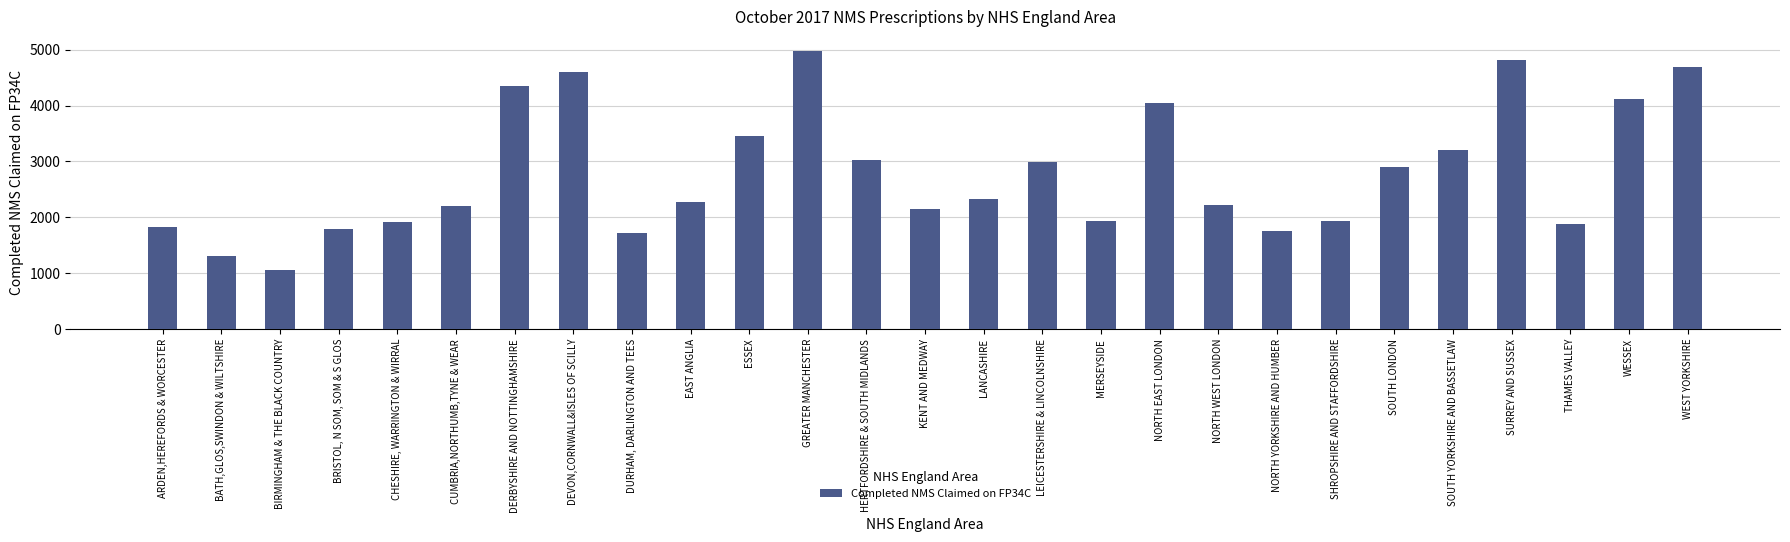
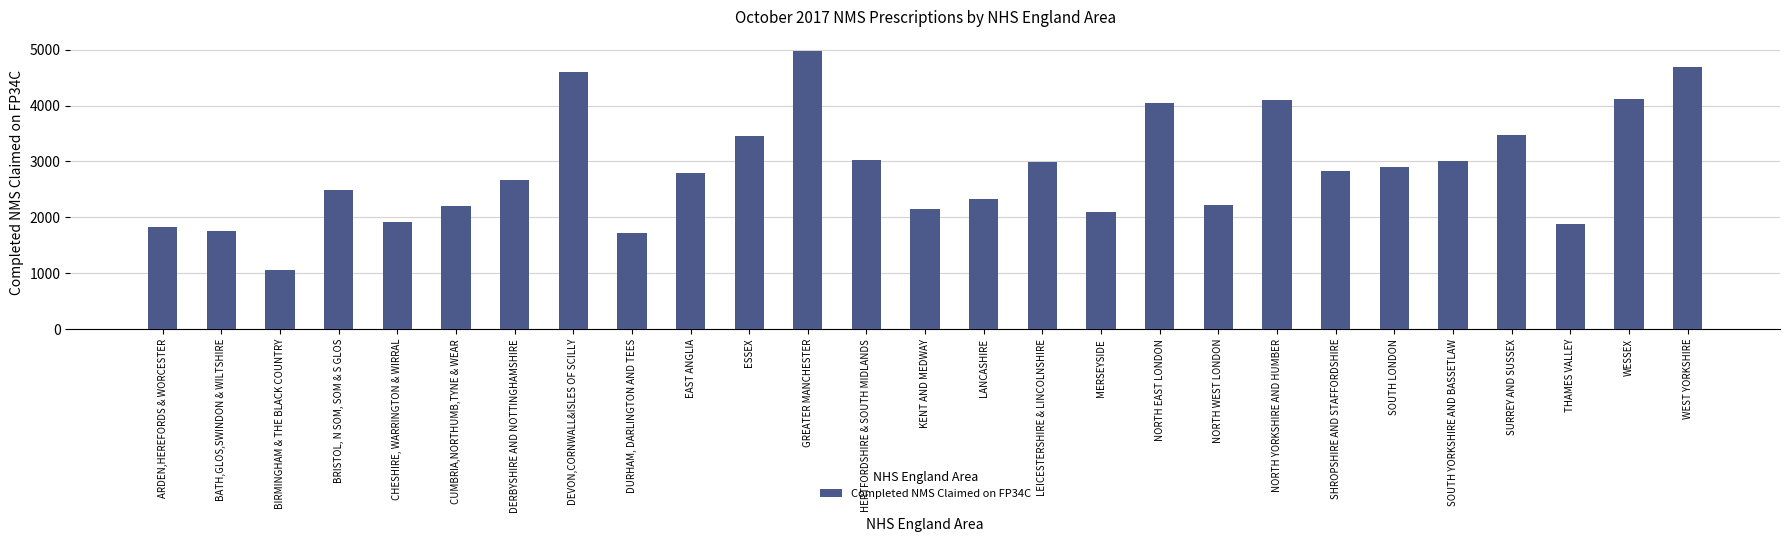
  {
    "ARDEN,HEREFORDS & WORCESTER": 1800,
-   "BATH,GLOS,SWINDON & WILTSHIRE": 1300,
+   "BATH,GLOS,SWINDON & WILTSHIRE": 1800,
    "BIRMINGHAM & THE BLACK COUNTRY": 1100,
-   "BRISTOL, N SOM, SOM & S GLOS": 1800,
+   "BRISTOL, N SOM, SOM & S GLOS": 2500,
    "CHESHIRE, WARRINGTON & WIRRAL": 1900,
    "CUMBRIA,NORTHUMB,TYNE & WEAR": 2200,
-   "DERBYSHIRE AND NOTTINGHAMSHIRE": 4300,
+   "DERBYSHIRE AND NOTTINGHAMSHIRE": 2700,
    "DEVON,CORNWALL&ISLES OF SCILLY": 4600,
    "DURHAM, DARLINGTON AND TEES": 1700,
-   "EAST ANGLIA": 2300,
+   "EAST ANGLIA": 2800,
    "ESSEX": 3500,
    "GREATER MANCHESTER": 5000,
    "HERTFORDSHIRE & SOUTH MIDLANDS": 3000,
    "KENT AND MEDWAY": 2100,
    "LANCASHIRE": 2300,
    "LEICESTERSHIRE & LINCOLNSHIRE": 3000,
-   "MERSEYSIDE": 1900,
+   "MERSEYSIDE": 2100,
    "NORTH EAST LONDON": 4000,
    "NORTH WEST LONDON": 2200,
-   "NORTH YORKSHIRE AND HUMBER": 1800,
-   "SHROPSHIRE AND STAFFORDSHIRE": 1900,
+   "NORTH YORKSHIRE AND HUMBER": 4100,
+   "SHROPSHIRE AND STAFFORDSHIRE": 2800,
    "SOUTH LONDON": 2900,
-   "SOUTH YORKSHIRE AND BASSETLAW": 3200,
-   "SURREY AND SUSSEX": 4800,
+   "SOUTH YORKSHIRE AND BASSETLAW": 3000,
+   "SURREY AND SUSSEX": 3500,
    "THAMES VALLEY": 1900,
    "WESSEX": 4100,
    "WEST YORKSHIRE": 4700
  }
